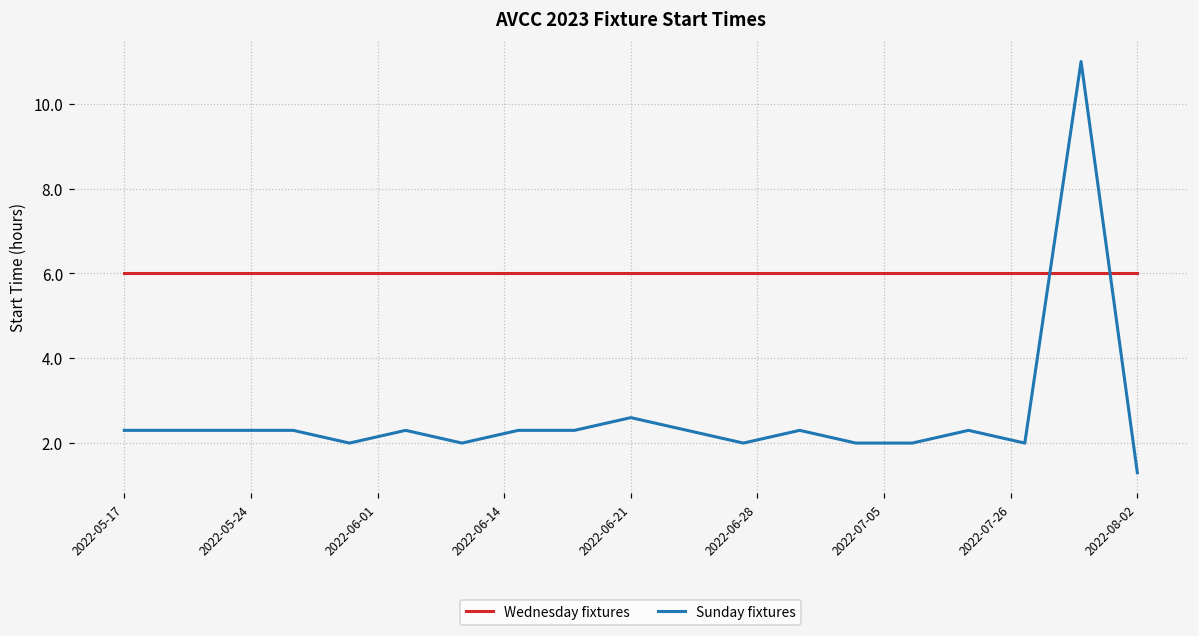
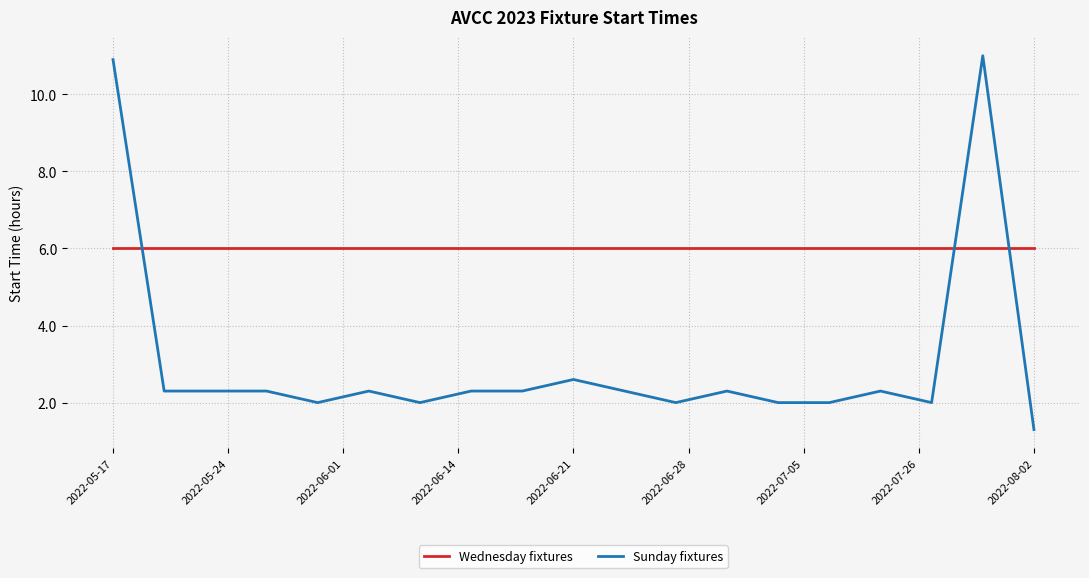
  {
    "Wednesday fixtures": {
      "2022-05-17": 6.0,
      "2022-05-24": 6.0,
      "2022-06-01": 6.0,
      "2022-06-14": 6.0,
      "2022-06-21": 6.0,
      "2022-06-28": 6.0,
      "2022-07-05": 6.0,
      "2022-07-26": 6.0,
      "2022-08-02": 6.0
    },
    "Sunday fixtures": {
-     "2022-05-17": 2.3,
+     "2022-05-17": 10.9,
      "2022-06-21": 2.6,
      "2022-08-02": 1.3
    }
  }
